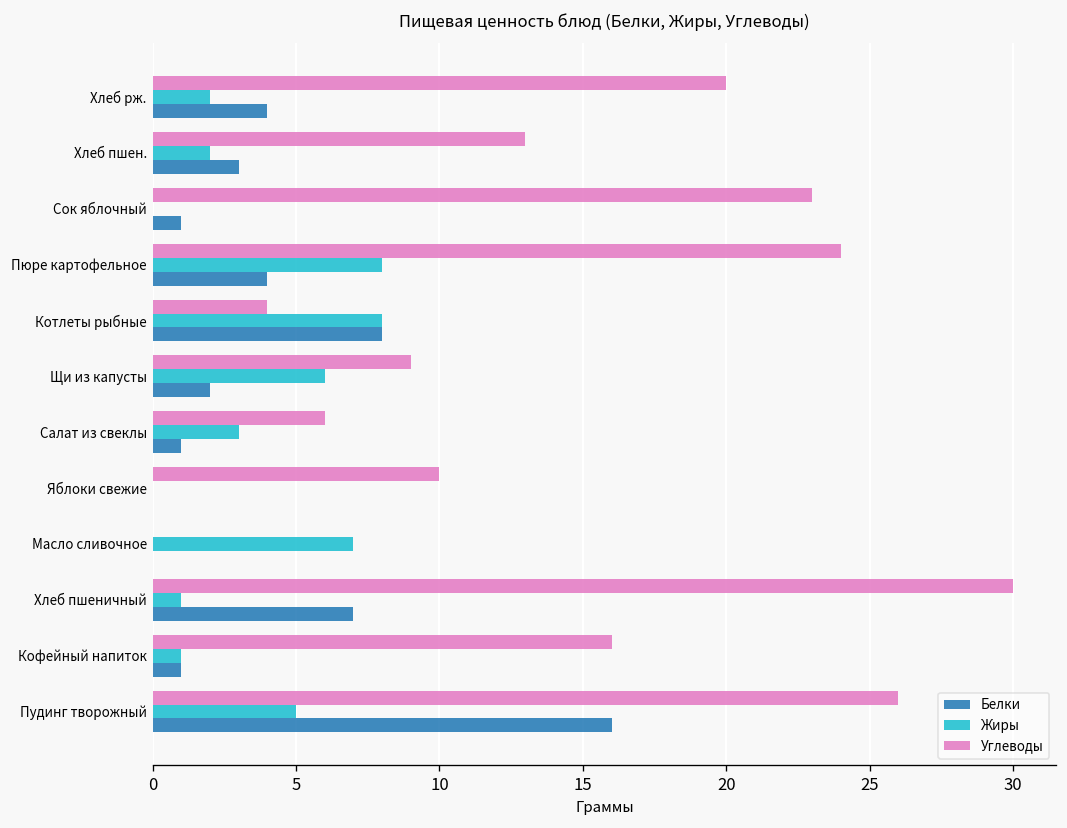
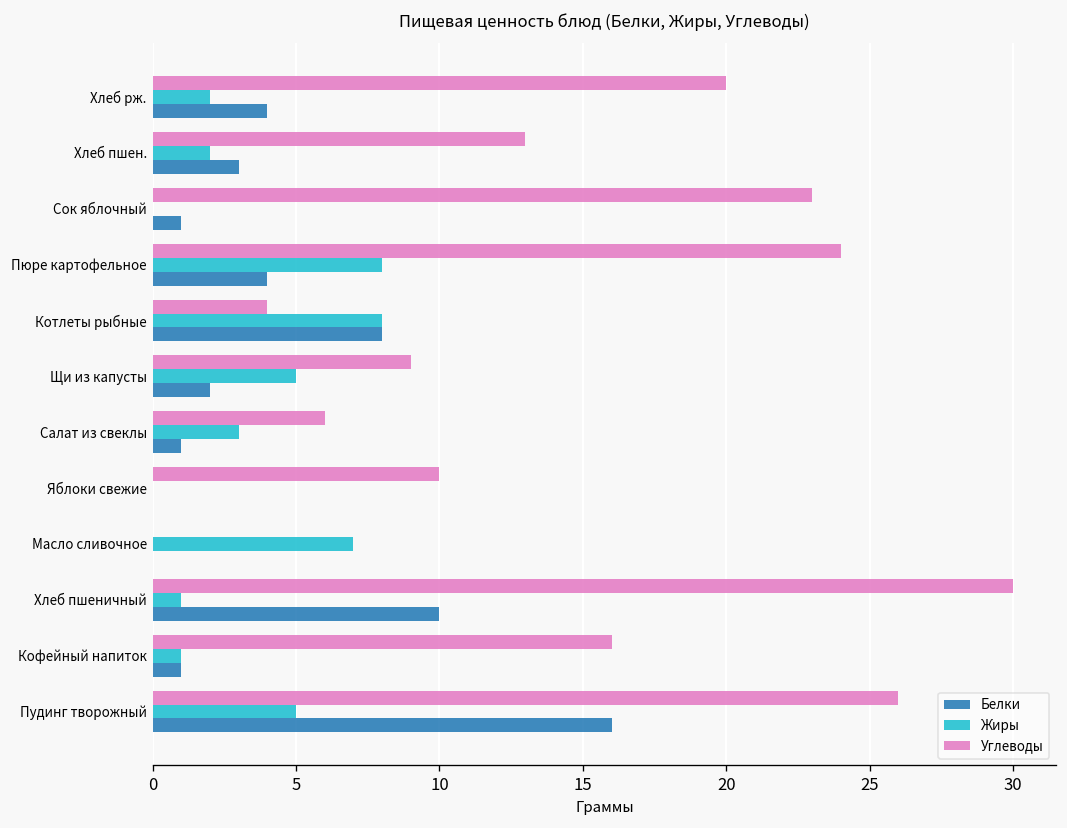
  {
    "Белки": {
      "Хлеб рж.": 4,
      "Хлеб пшен.": 3,
      "Сок яблочный": 1,
      "Пюре картофельное": 4,
      "Котлеты рыбные": 8,
      "Щи из капусты": 2,
      "Салат из свеклы": 1,
      "Яблоки свежие": 0,
      "Масло сливочное": 0,
-     "Хлеб пшеничный": 7,
+     "Хлеб пшеничный": 10,
      "Кофейный напиток": 1,
      "Пудинг творожный": 16
    },
    "Жиры": {
      "Хлеб рж.": 2,
      "Хлеб пшен.": 2,
      "Сок яблочный": 0,
      "Пюре картофельное": 8,
      "Котлеты рыбные": 8,
-     "Щи из капусты": 6,
+     "Щи из капусты": 5,
      "Салат из свеклы": 3,
      "Яблоки свежие": 0,
      "Масло сливочное": 7,
      "Хлеб пшеничный": 1,
      "Кофейный напиток": 1,
      "Пудинг творожный": 5
    },
    "Углеводы": {
      "Хлеб рж.": 20,
      "Хлеб пшен.": 13,
      "Сок яблочный": 23,
      "Пюре картофельное": 24,
      "Котлеты рыбные": 4,
      "Щи из капусты": 9,
      "Салат из свеклы": 6,
      "Яблоки свежие": 10,
      "Масло сливочное": 0,
      "Хлеб пшеничный": 30,
      "Кофейный напиток": 16,
      "Пудинг творожный": 26
    }
  }
